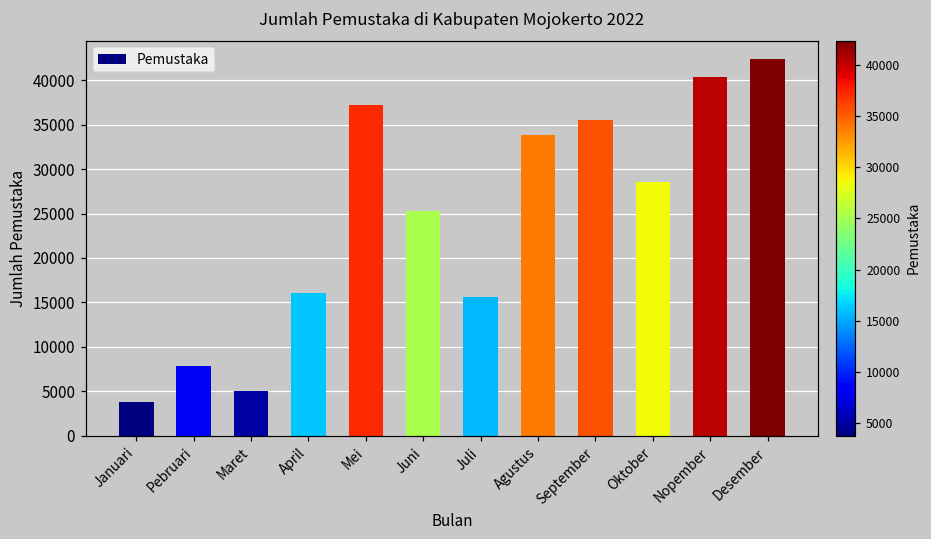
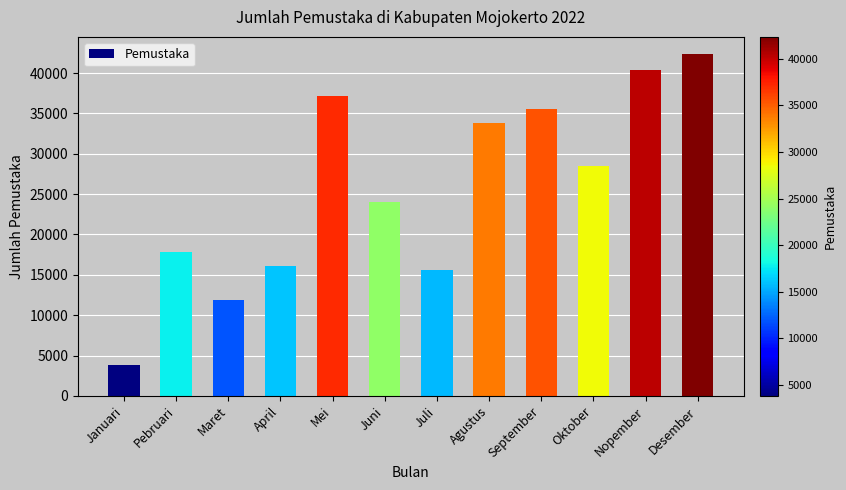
  {
    "Januari": 4000,
-   "Pebruari": 8000,
-   "Maret": 5000,
+   "Pebruari": 18000,
+   "Maret": 12000,
    "April": 16000,
    "Mei": 37000,
-   "Juni": 25000,
+   "Juni": 24000,
    "Juli": 16000,
    "Agustus": 34000,
    "September": 36000,
    "Oktober": 29000,
    "Nopember": 40000,
    "Desember": 42000
  }
